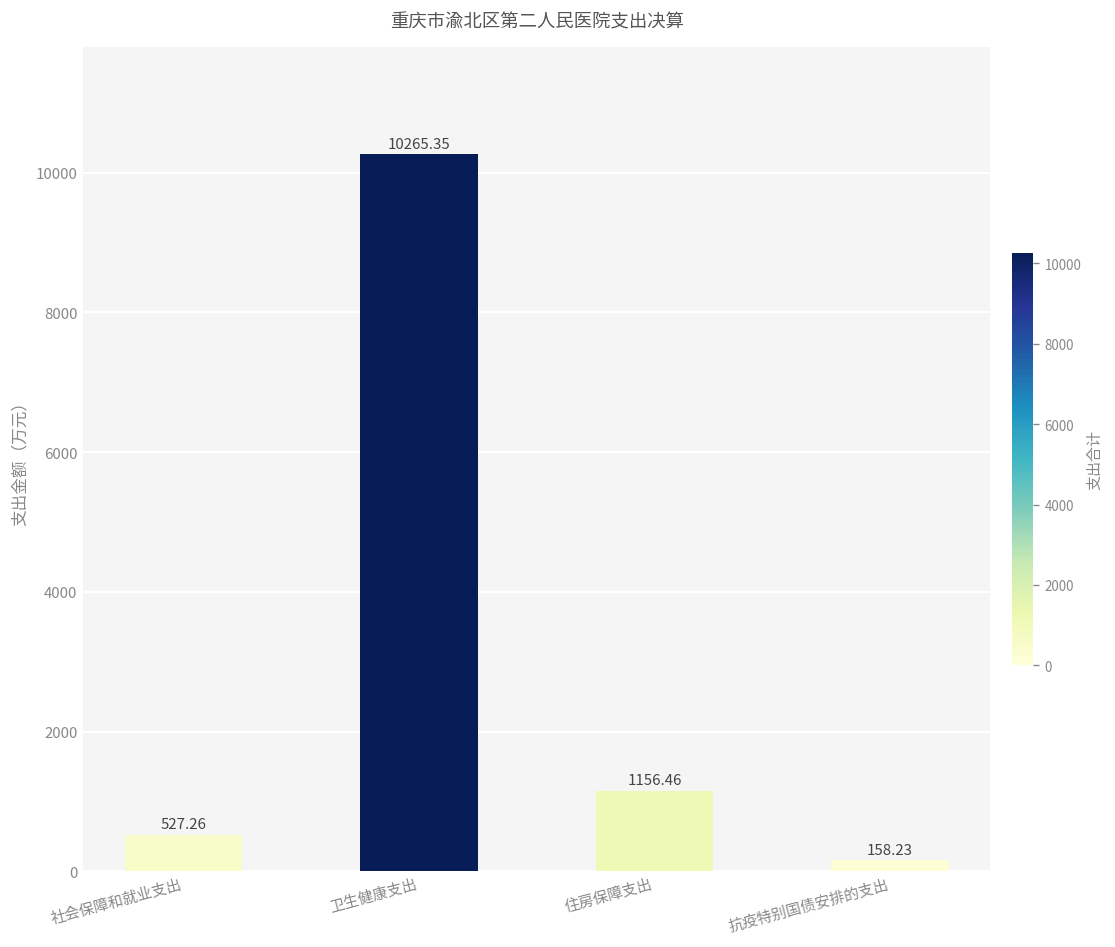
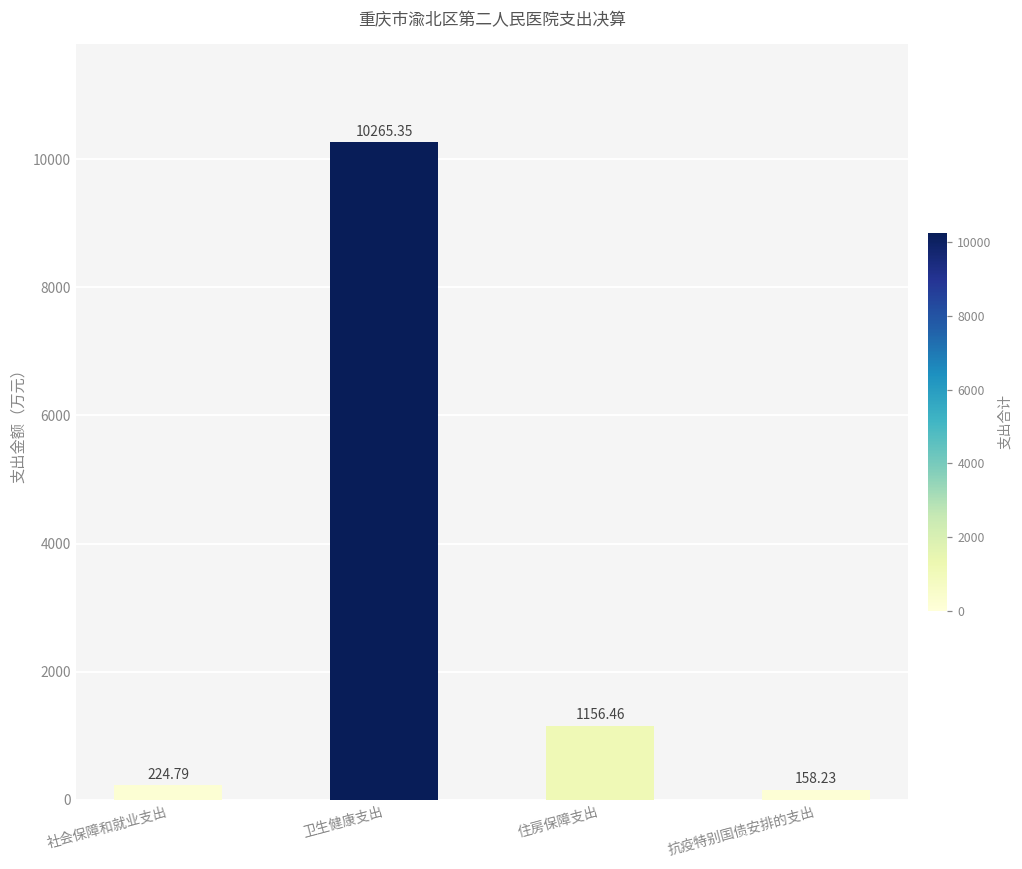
  {
-   "社会保障和就业支出": 527.26,
+   "社会保障和就业支出": 224.79,
    "卫生健康支出": 10265.35,
    "住房保障支出": 1156.46,
    "抗疫特别国债安排的支出": 158.23
  }
